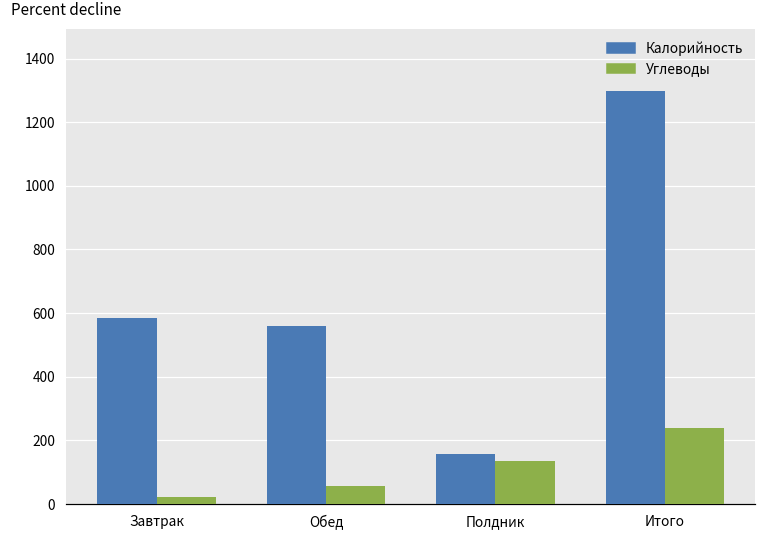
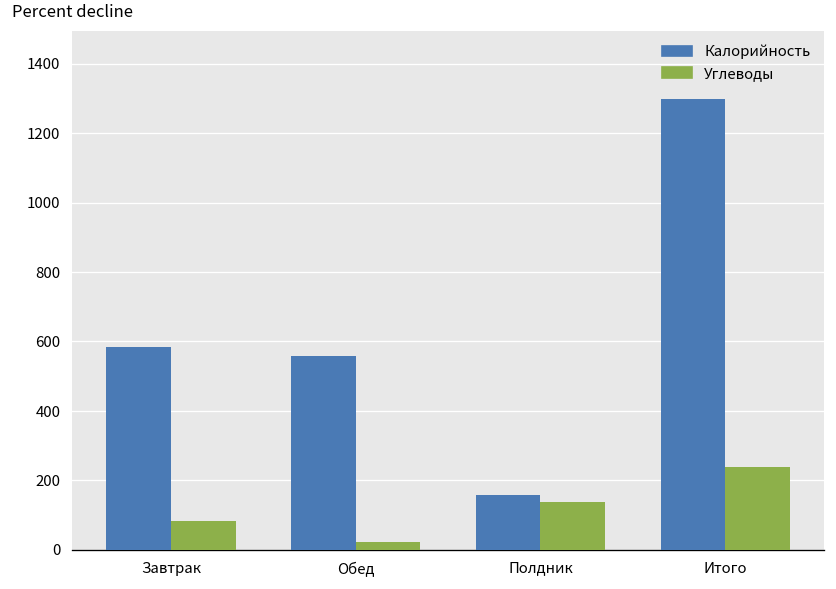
  {
    "Калорийность": {
      "Завтрак": 580,
      "Обед": 560,
      "Полдник": 160,
      "Итого": 1300
    },
    "Углеводы": {
-     "Завтрак": 20,
-     "Обед": 60,
+     "Завтрак": 80,
+     "Обед": 20,
      "Полдник": 140,
      "Итого": 240
    }
  }
